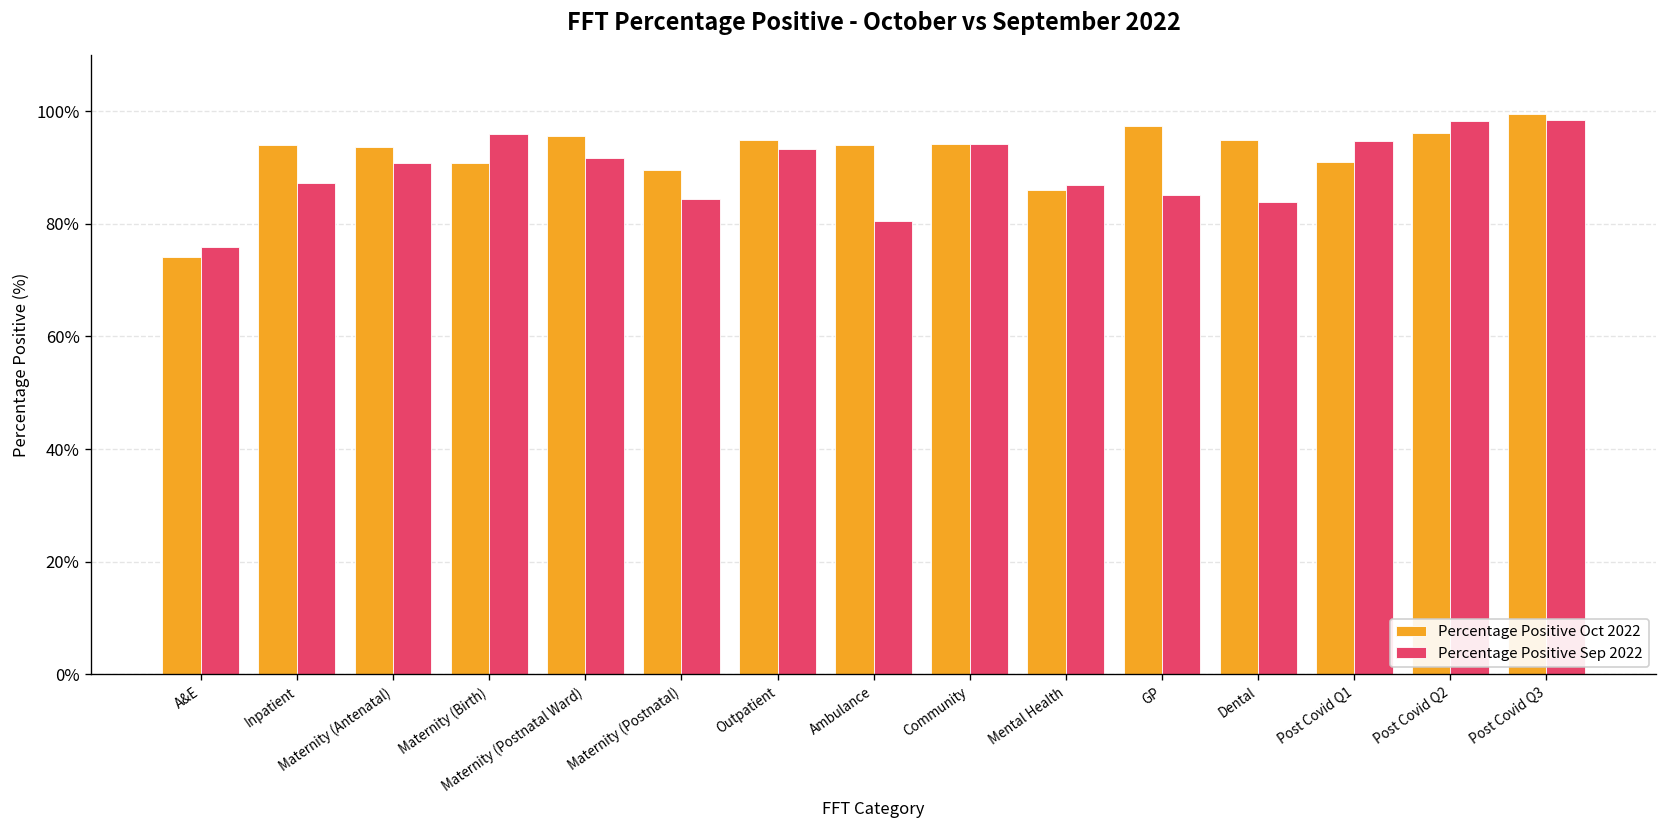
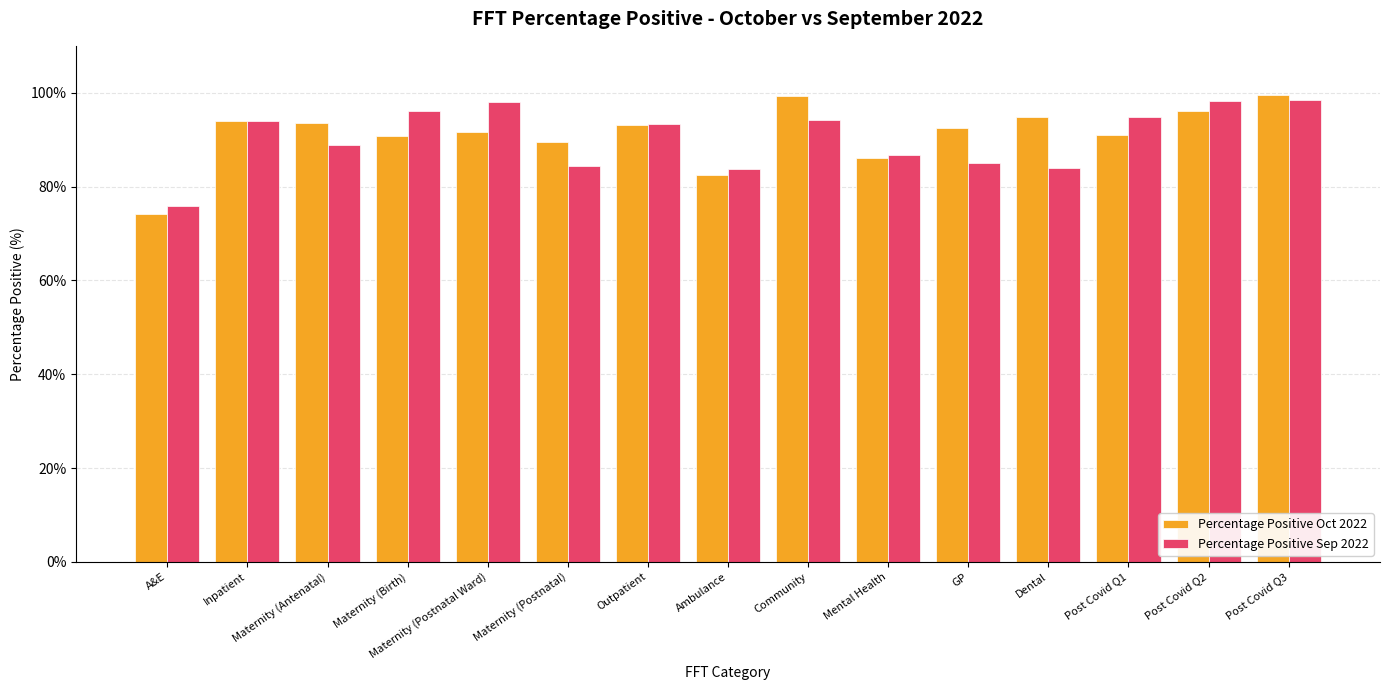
  {
    "Percentage Positive Oct 2022": {
      "A&E": "74%",
      "Inpatient": "94%",
      "Maternity (Antenatal)": "94%",
      "Maternity (Birth)": "91%",
-     "Maternity (Postnatal Ward)": "96%",
+     "Maternity (Postnatal Ward)": "92%",
      "Maternity (Postnatal)": "90%",
-     "Outpatient": "95%",
-     "Ambulance": "94%",
-     "Community": "94%",
+     "Outpatient": "93%",
+     "Ambulance": "83%",
+     "Community": "99%",
      "Mental Health": "86%",
-     "GP": "97%",
+     "GP": "93%",
      "Dental": "95%",
      "Post Covid Q1": "91%",
      "Post Covid Q2": "96%",
      "Post Covid Q3": "100%"
    },
    "Percentage Positive Sep 2022": {
      "A&E": "76%",
-     "Inpatient": "87%",
-     "Maternity (Antenatal)": "91%",
+     "Inpatient": "94%",
+     "Maternity (Antenatal)": "89%",
      "Maternity (Birth)": "96%",
-     "Maternity (Postnatal Ward)": "92%",
+     "Maternity (Postnatal Ward)": "98%",
      "Maternity (Postnatal)": "84%",
      "Outpatient": "93%",
-     "Ambulance": "81%",
+     "Ambulance": "84%",
      "Community": "94%",
      "Mental Health": "87%",
      "GP": "85%",
      "Dental": "84%",
      "Post Covid Q1": "95%",
      "Post Covid Q2": "98%",
      "Post Covid Q3": "98%"
    }
  }
